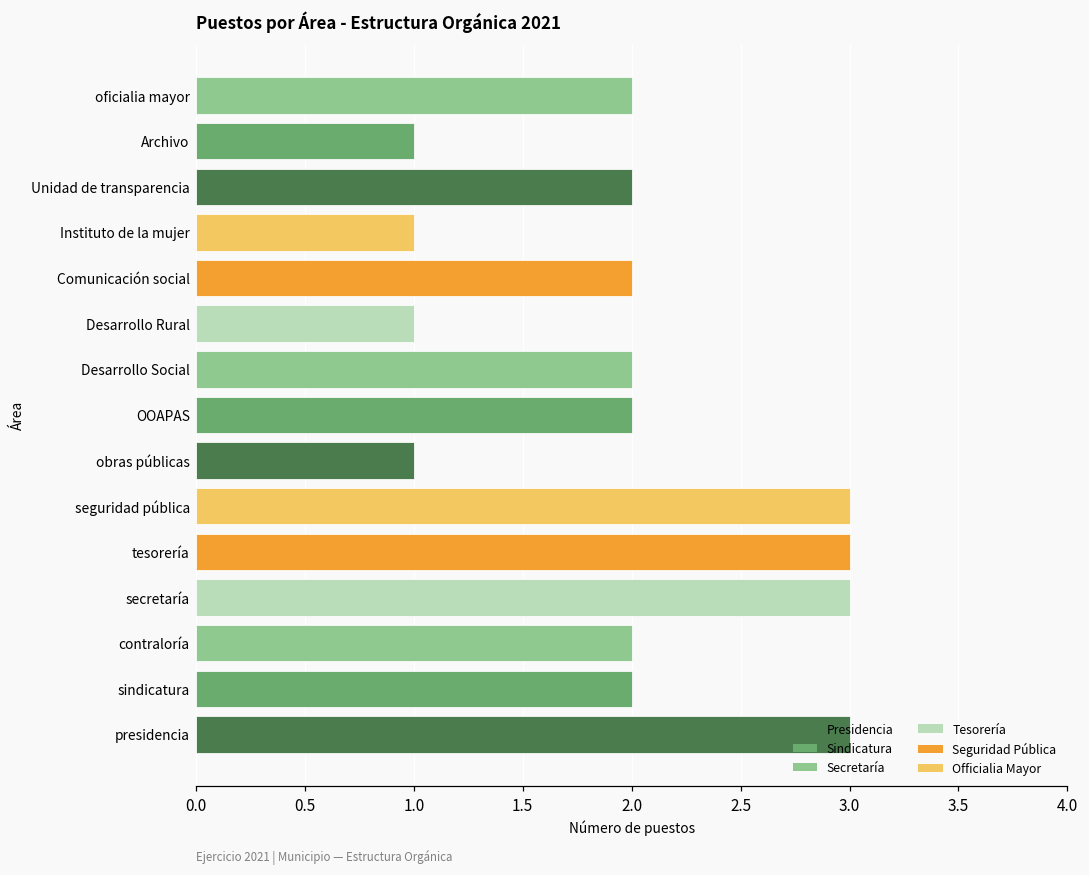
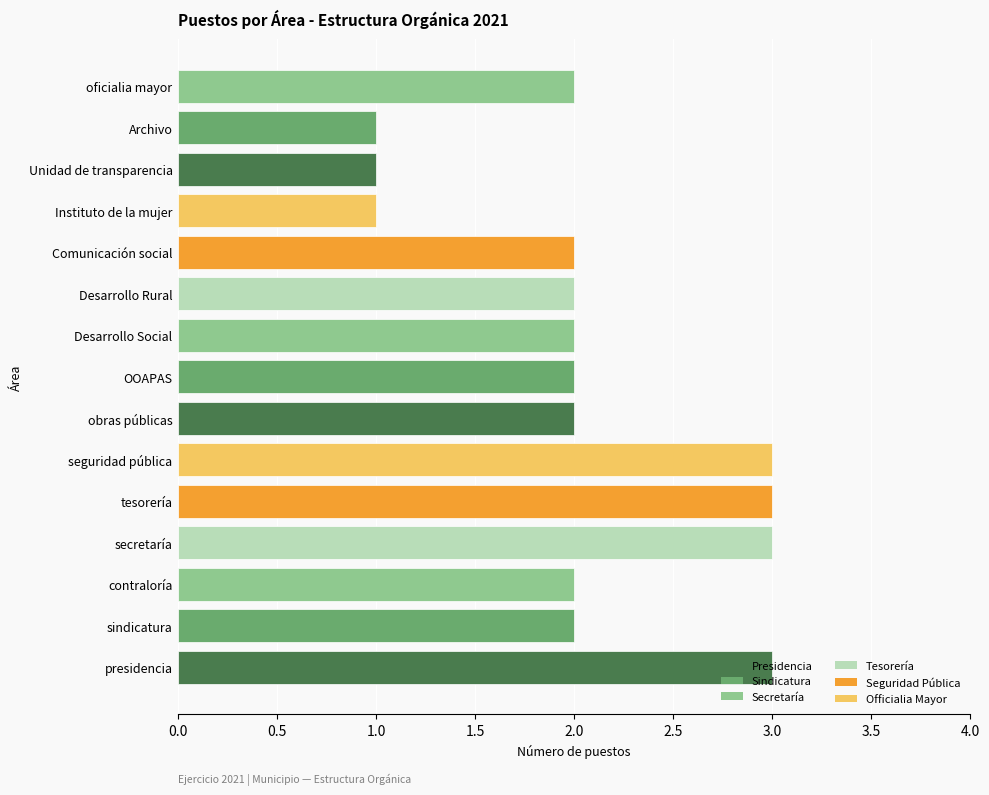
  {
    "oficialia mayor": 2,
    "Archivo": 1,
-   "Unidad de transparencia": 2,
+   "Unidad de transparencia": 1,
    "Instituto de la mujer": 1,
    "Comunicación social": 2,
-   "Desarrollo Rural": 1,
+   "Desarrollo Rural": 2,
    "Desarrollo Social": 2,
    "OOAPAS": 2,
-   "obras públicas": 1,
+   "obras públicas": 2,
    "seguridad pública": 3,
    "tesorería": 3,
    "secretaría": 3,
    "contraloría": 2,
    "sindicatura": 2,
    "presidencia": 3
  }
